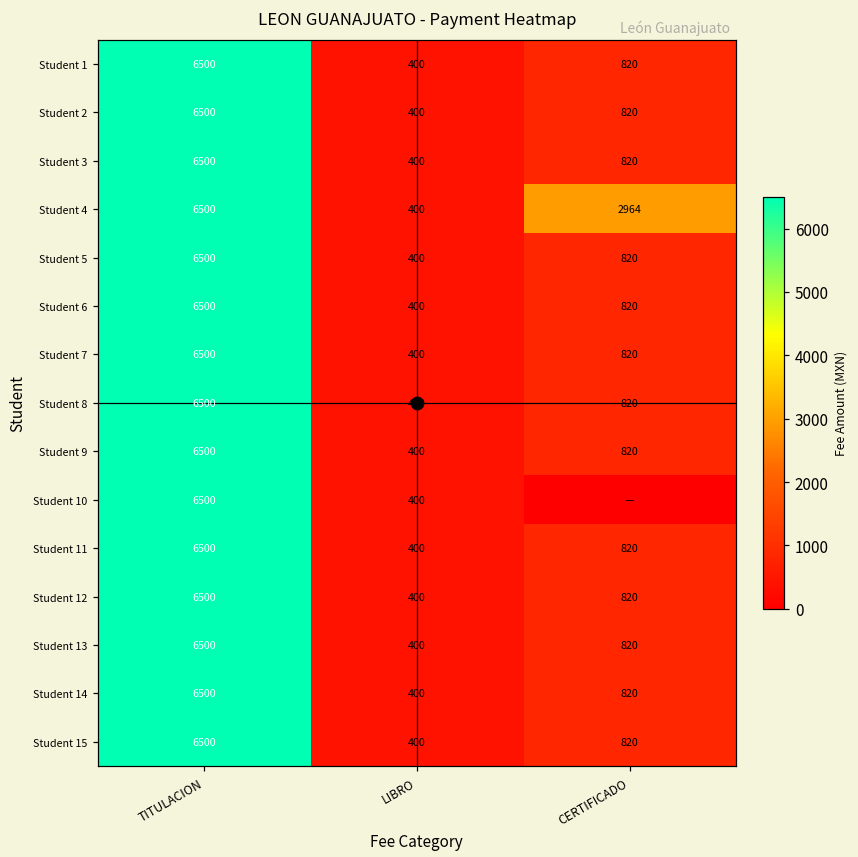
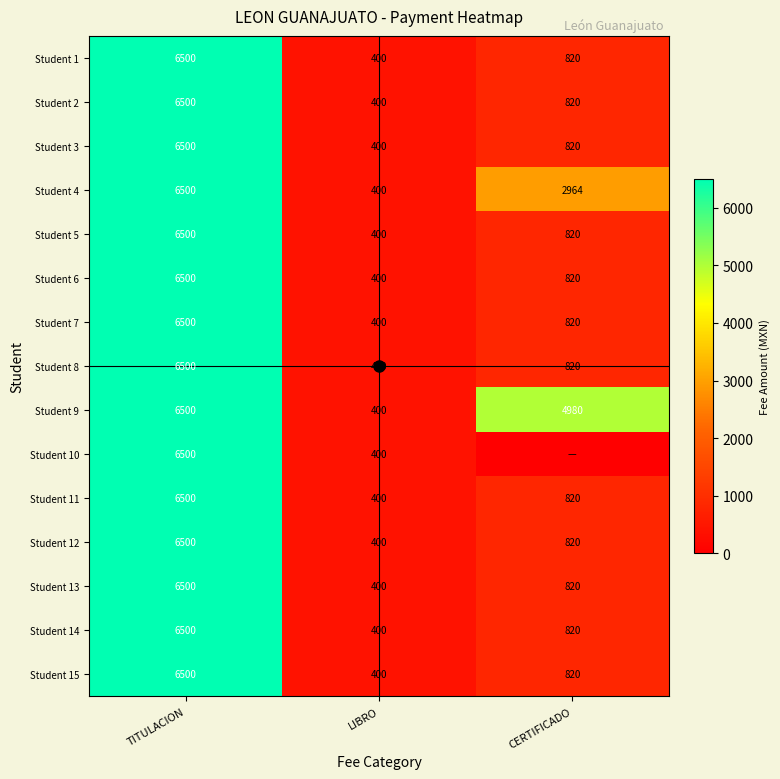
  {
    "Student 1": {
      "TITULACION": 6500,
      "LIBRO": 400,
      "CERTIFICADO": 820
    },
    "Student 2": {
      "TITULACION": 6500,
      "LIBRO": 400,
      "CERTIFICADO": 820
    },
    "Student 3": {
      "TITULACION": 6500,
      "LIBRO": 400,
      "CERTIFICADO": 820
    },
    "Student 4": {
      "TITULACION": 6500,
      "LIBRO": 400,
      "CERTIFICADO": 2964
    },
    "Student 5": {
      "TITULACION": 6500,
      "LIBRO": 400,
      "CERTIFICADO": 820
    },
    "Student 6": {
      "TITULACION": 6500,
      "LIBRO": 400,
      "CERTIFICADO": 820
    },
    "Student 7": {
      "TITULACION": 6500,
      "LIBRO": 400,
      "CERTIFICADO": 820
    },
    "Student 8": {
      "TITULACION": 6500,
      "CERTIFICADO": 820
    },
    "Student 9": {
      "TITULACION": 6500,
      "LIBRO": 400,
-     "CERTIFICADO": 820
+     "CERTIFICADO": 4980
    },
    "Student 10": {
      "TITULACION": 6500,
      "LIBRO": 400
    },
    "Student 11": {
      "TITULACION": 6500,
      "LIBRO": 400,
      "CERTIFICADO": 820
    },
    "Student 12": {
      "TITULACION": 6500,
      "LIBRO": 400,
      "CERTIFICADO": 820
    },
    "Student 13": {
      "TITULACION": 6500,
      "LIBRO": 400,
      "CERTIFICADO": 820
    },
    "Student 14": {
      "TITULACION": 6500,
      "LIBRO": 400,
      "CERTIFICADO": 820
    },
    "Student 15": {
      "TITULACION": 6500,
      "LIBRO": 400,
      "CERTIFICADO": 820
    }
  }
